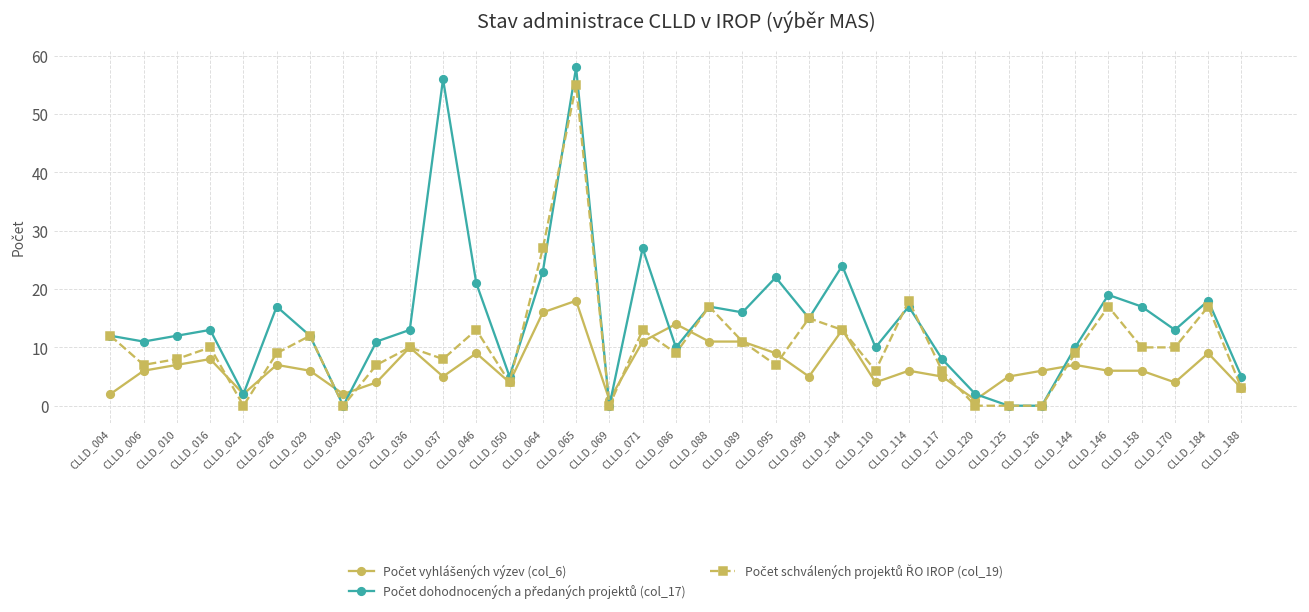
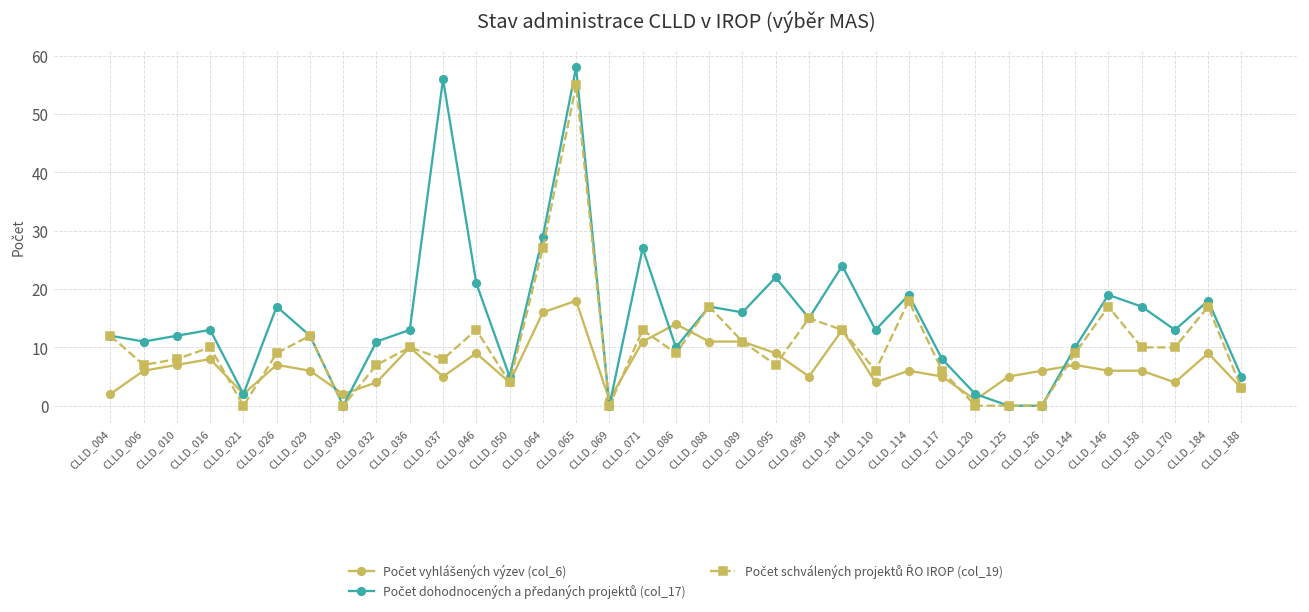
  {
    "Počet dohodnocených a předaných projektů (col_17)": {
      "CLLD_006": 11,
      "CLLD_010": 12,
      "CLLD_016": 13,
      "CLLD_026": 17,
      "CLLD_032": 11,
      "CLLD_036": 13,
      "CLLD_037": 56,
      "CLLD_046": 21,
      "CLLD_050": 5,
-     "CLLD_064": 23,
+     "CLLD_064": 29,
      "CLLD_065": 58,
      "CLLD_071": 27,
      "CLLD_086": 10,
      "CLLD_089": 16,
      "CLLD_095": 22,
      "CLLD_104": 24,
-     "CLLD_110": 10,
-     "CLLD_114": 17,
+     "CLLD_110": 13,
+     "CLLD_114": 19,
      "CLLD_117": 8,
      "CLLD_120": 2,
      "CLLD_144": 10,
      "CLLD_146": 19,
      "CLLD_158": 17,
      "CLLD_170": 13,
      "CLLD_184": 18,
      "CLLD_188": 5
    }
  }
